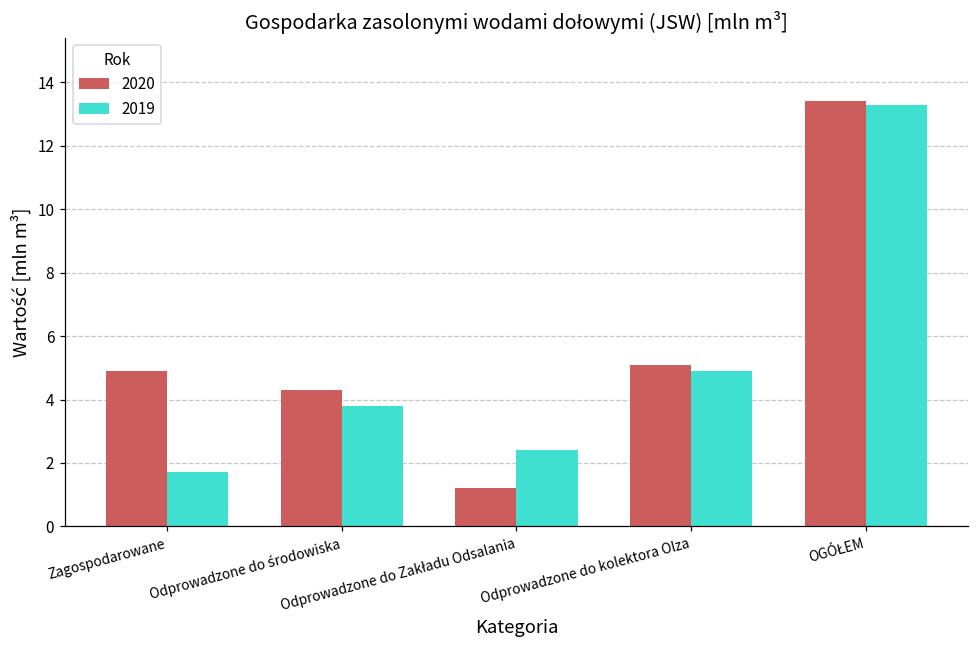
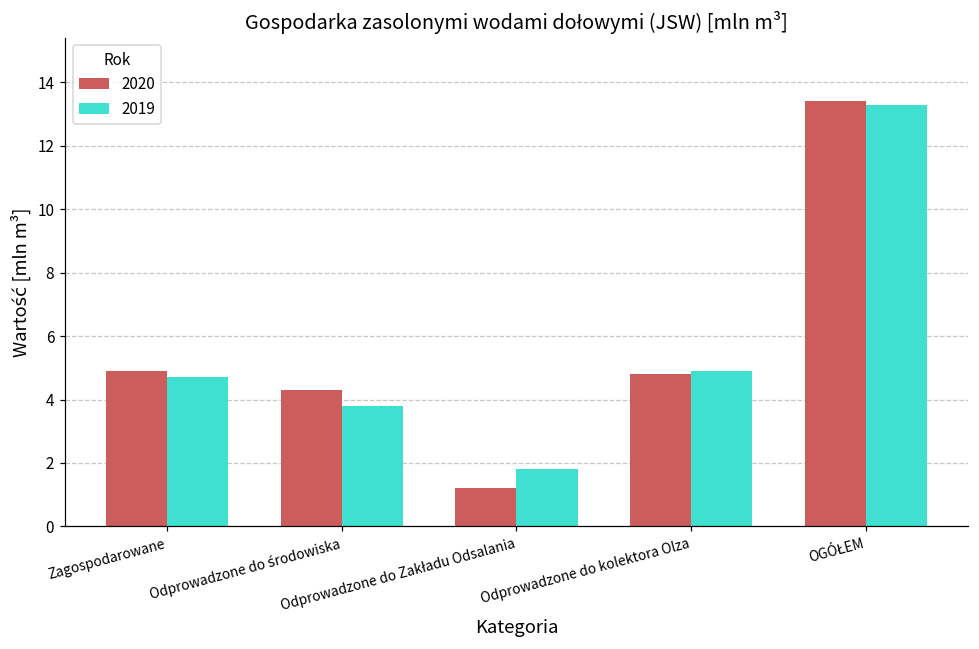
  {
    "2020": {
      "Zagospodarowane": 4.9,
      "Odprowadzone do środowiska": 4.3,
      "Odprowadzone do Zakładu Odsalania": 1.2,
-     "Odprowadzone do kolektora Olza": 5.1,
+     "Odprowadzone do kolektora Olza": 4.8,
      "OGÓŁEM": 13.4
    },
    "2019": {
-     "Zagospodarowane": 1.7,
+     "Zagospodarowane": 4.7,
      "Odprowadzone do środowiska": 3.8,
-     "Odprowadzone do Zakładu Odsalania": 2.4,
+     "Odprowadzone do Zakładu Odsalania": 1.8,
      "Odprowadzone do kolektora Olza": 4.9,
      "OGÓŁEM": 13.3
    }
  }
